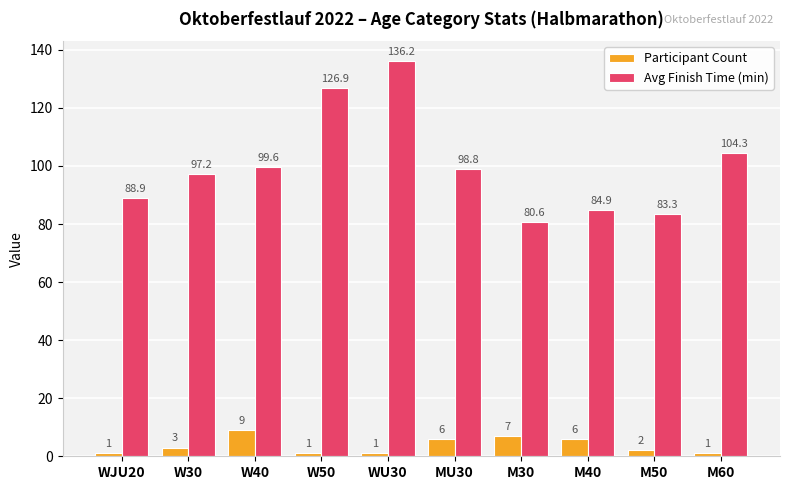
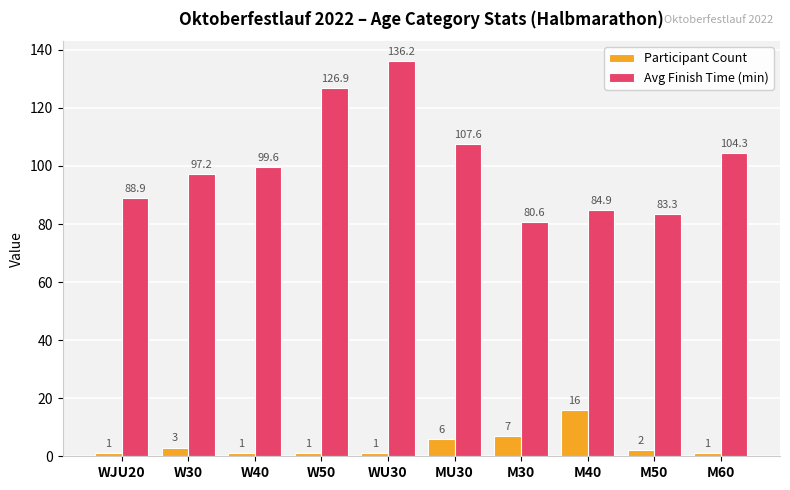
  {
    "Participant Count": {
      "WJU20": 1,
      "W30": 3,
-     "W40": 9,
+     "W40": 1,
      "W50": 1,
      "WU30": 1,
      "MU30": 6,
      "M30": 7,
-     "M40": 6,
+     "M40": 16,
      "M50": 2,
      "M60": 1
    },
    "Avg Finish Time (min)": {
      "WJU20": 88.9,
      "W30": 97.2,
      "W40": 99.6,
      "W50": 126.9,
      "WU30": 136.2,
-     "MU30": 98.8,
+     "MU30": 107.6,
      "M30": 80.6,
      "M40": 84.9,
      "M50": 83.3,
      "M60": 104.3
    }
  }
